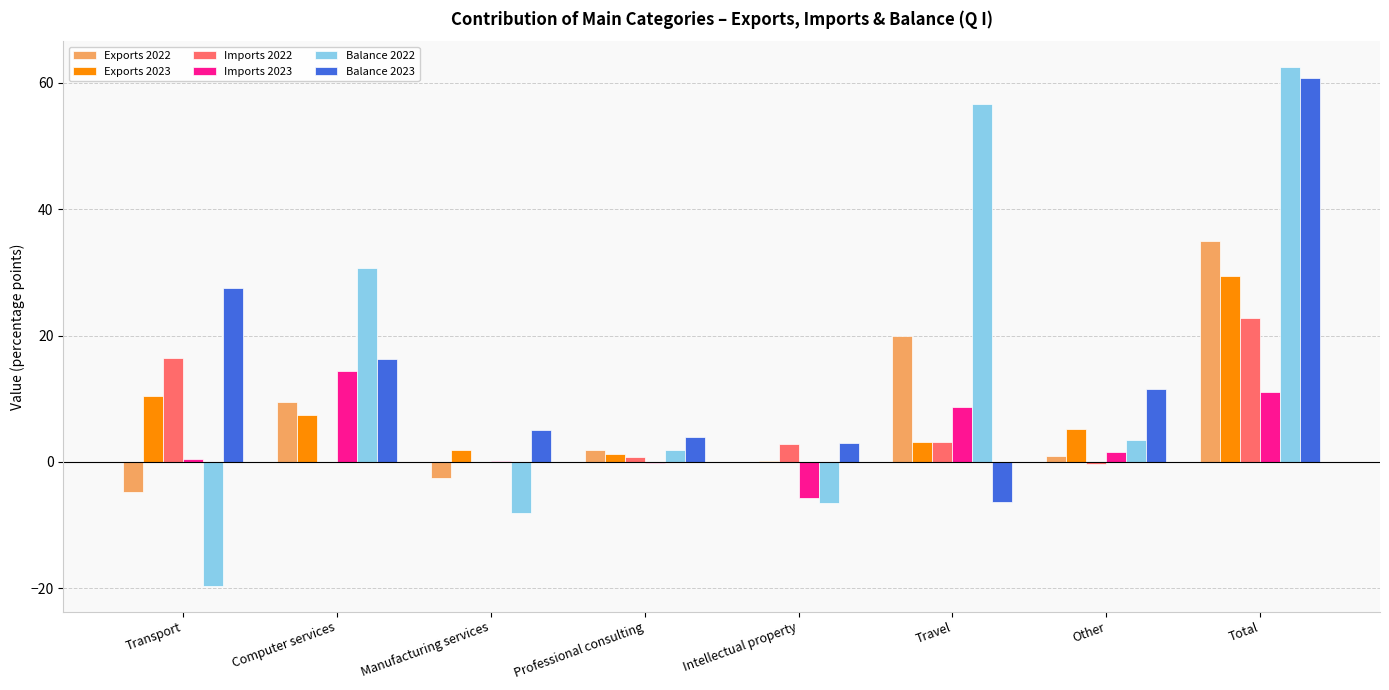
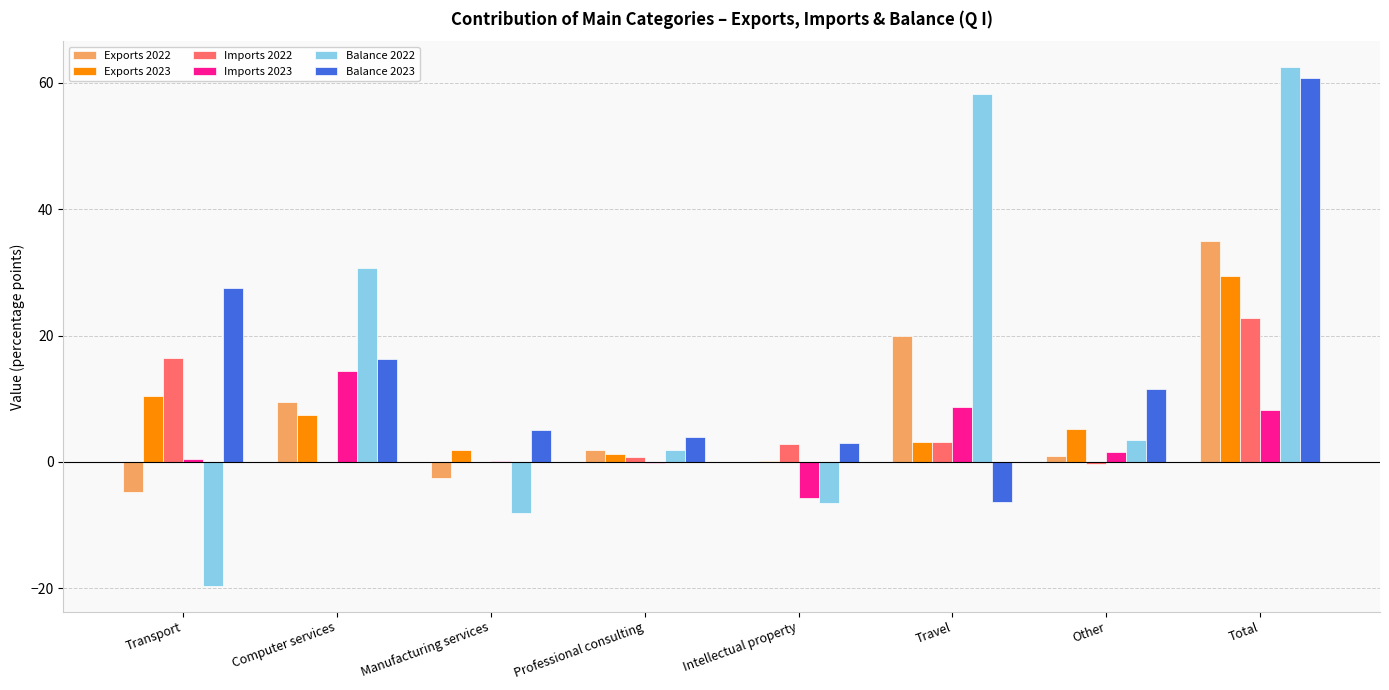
  {
    "Exports 2023": {
      "Transport": 10,
      "Computer services": 7,
      "Manufacturing services": 2,
      "Professional consulting": 1,
      "Travel": 3,
      "Other": 5,
      "Total": 30
    },
    "Imports 2023": {
      "Transport": 0,
      "Computer services": 14,
      "Intellectual property": -6,
      "Travel": 9,
      "Other": 2,
-     "Total": 11
+     "Total": 8
    },
    "Balance 2022": {
      "Transport": -20,
      "Computer services": 31,
      "Manufacturing services": -8,
      "Professional consulting": 2,
      "Intellectual property": -7,
-     "Travel": 57,
+     "Travel": 58,
      "Other": 3,
      "Total": 63
    },
    "Balance 2023": {
      "Transport": 28,
      "Computer services": 16,
      "Manufacturing services": 5,
      "Professional consulting": 4,
      "Intellectual property": 3,
      "Travel": -6,
      "Other": 12,
      "Total": 61
    }
  }
